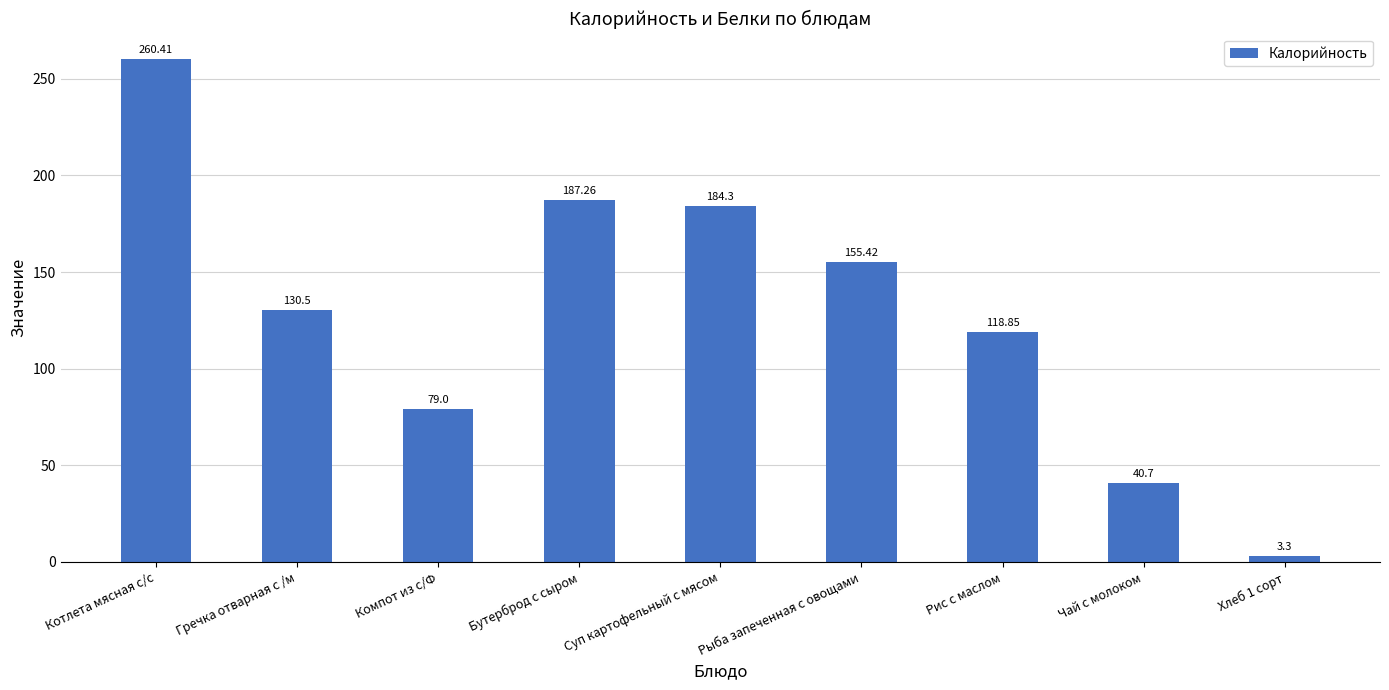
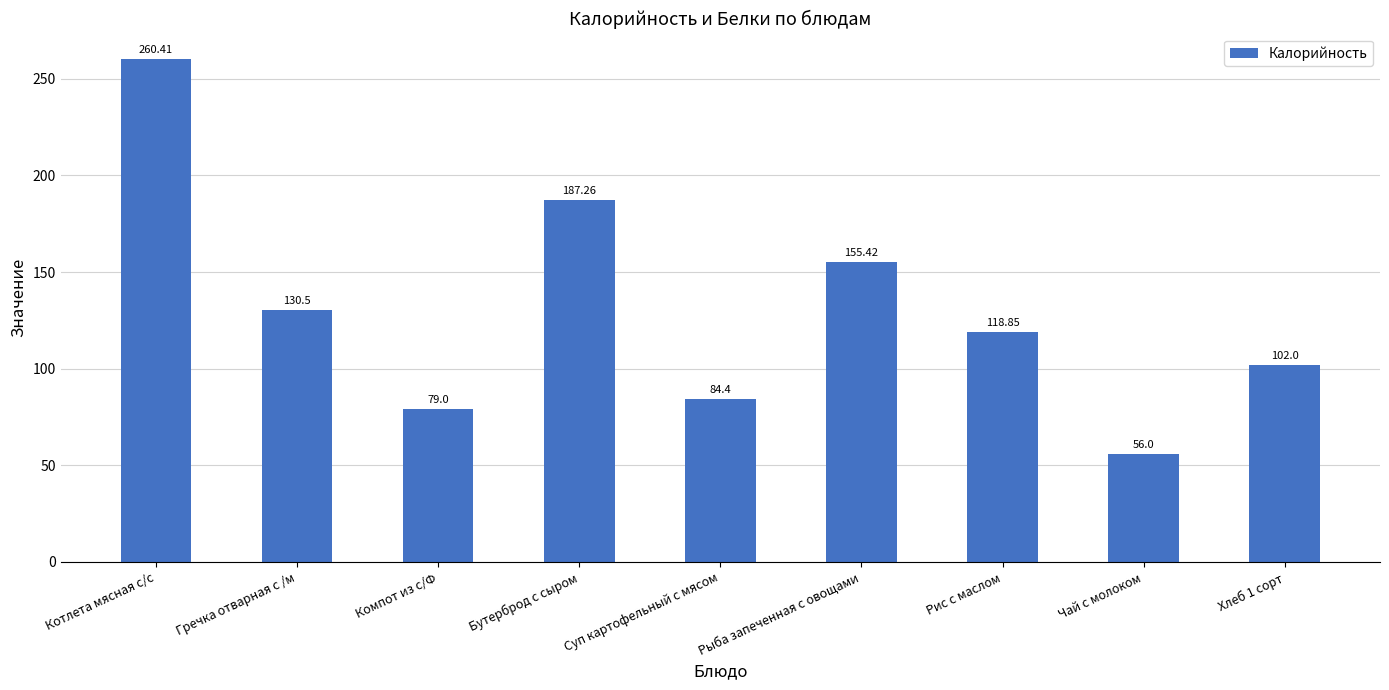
  {
    "Котлета мясная с/с": 260.41,
    "Гречка отварная с /м": 130.5,
    "Компот из с/Ф": 79.0,
    "Бутерброд с сыром": 187.26,
-   "Суп картофельный с мясом": 184.3,
+   "Суп картофельный с мясом": 84.4,
    "Рыба запеченная с овощами": 155.42,
    "Рис с маслом": 118.85,
-   "Чай с молоком": 40.7,
-   "Хлеб 1 сорт": 3.3
+   "Чай с молоком": 56.0,
+   "Хлеб 1 сорт": 102.0
  }
